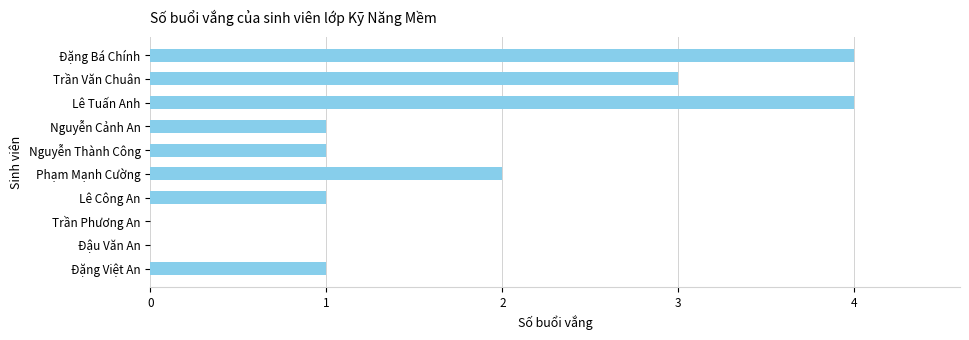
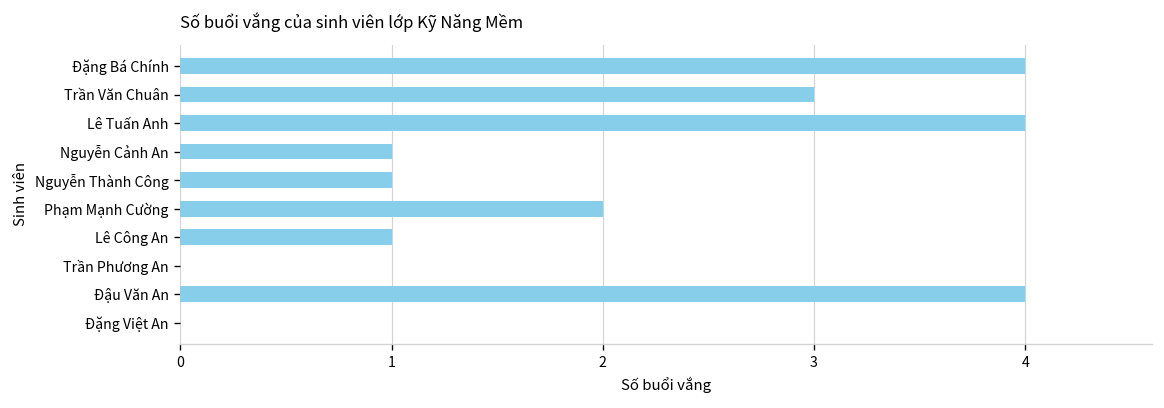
  {
    "Đặng Bá Chính": 4,
    "Trần Văn Chuân": 3,
    "Lê Tuấn Anh": 4,
    "Nguyễn Cảnh An": 1,
    "Nguyễn Thành Công": 1,
    "Phạm Mạnh Cường": 2,
    "Lê Công An": 1,
    "Trần Phương An": 0,
-   "Đậu Văn An": 0,
-   "Đặng Việt An": 1
+   "Đậu Văn An": 4,
+   "Đặng Việt An": 0
  }
